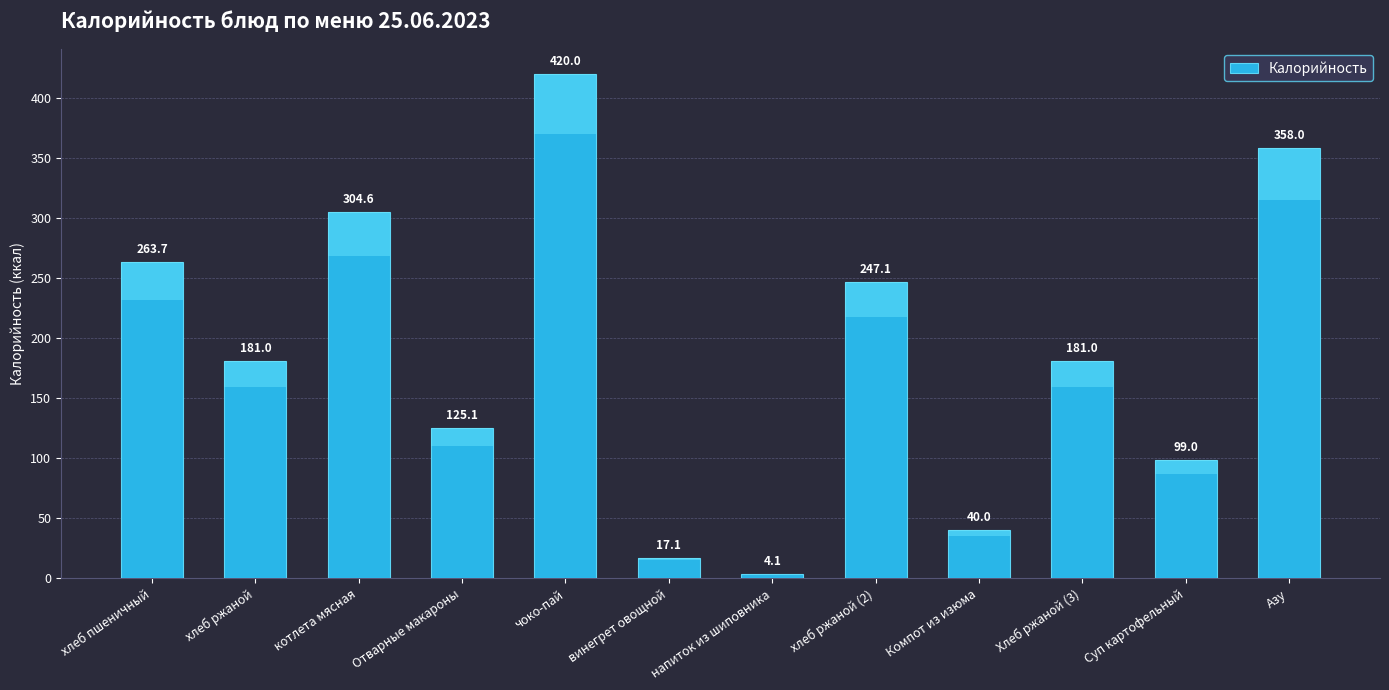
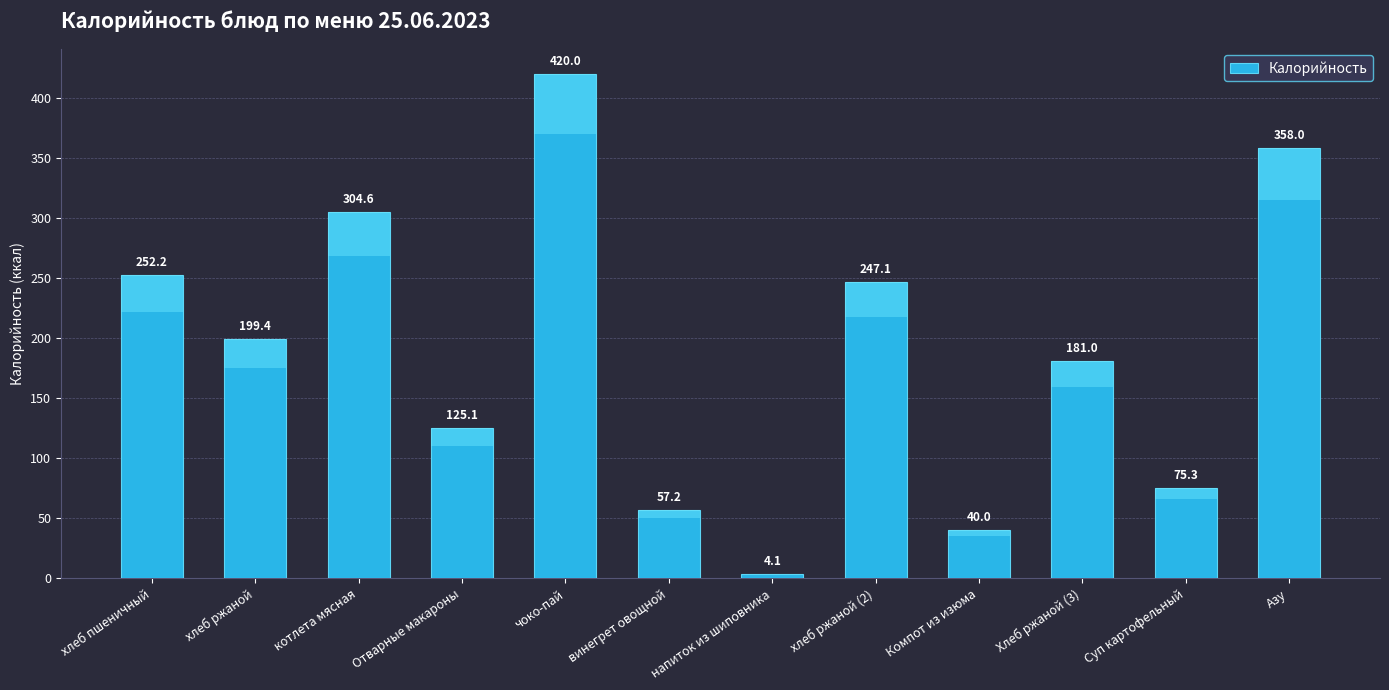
  {
    "Калорийность": {
-     "хлеб пшеничный": 263.7,
-     "хлеб ржаной": 181.0,
+     "хлеб пшеничный": 252.2,
+     "хлеб ржаной": 199.4,
      "котлета мясная": 304.6,
      "Отварные макароны": 125.1,
      "чоко-пай": 420.0,
-     "винегрет овощной": 17.1,
+     "винегрет овощной": 57.2,
      "напиток из шиповника": 4.1,
      "хлеб ржаной (2)": 247.1,
      "Компот из изюма": 40.0,
      "Хлеб ржаной (3)": 181.0,
-     "Суп картофельный": 99.0,
+     "Суп картофельный": 75.3,
      "Азу": 358.0
    }
  }
